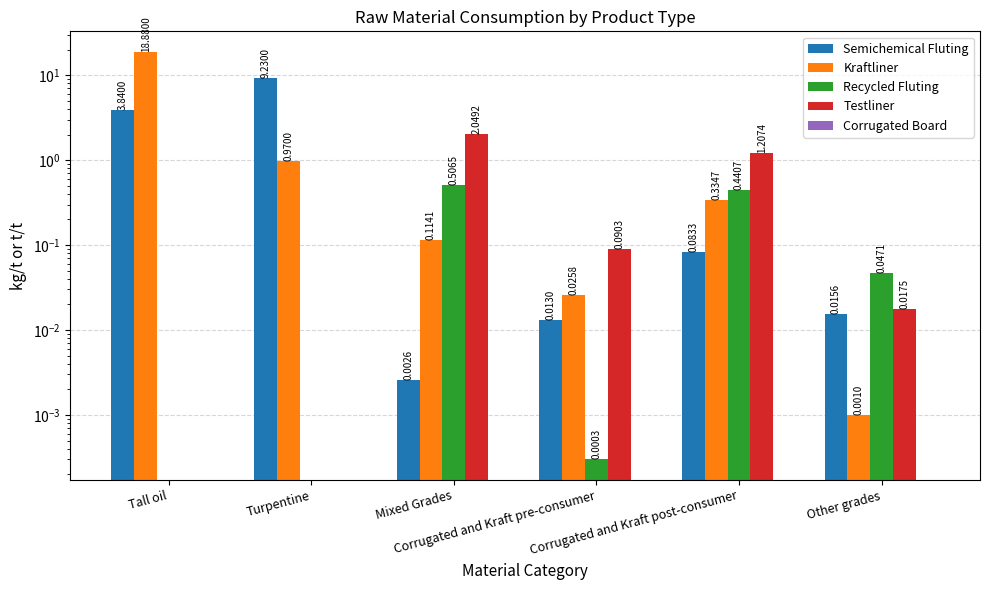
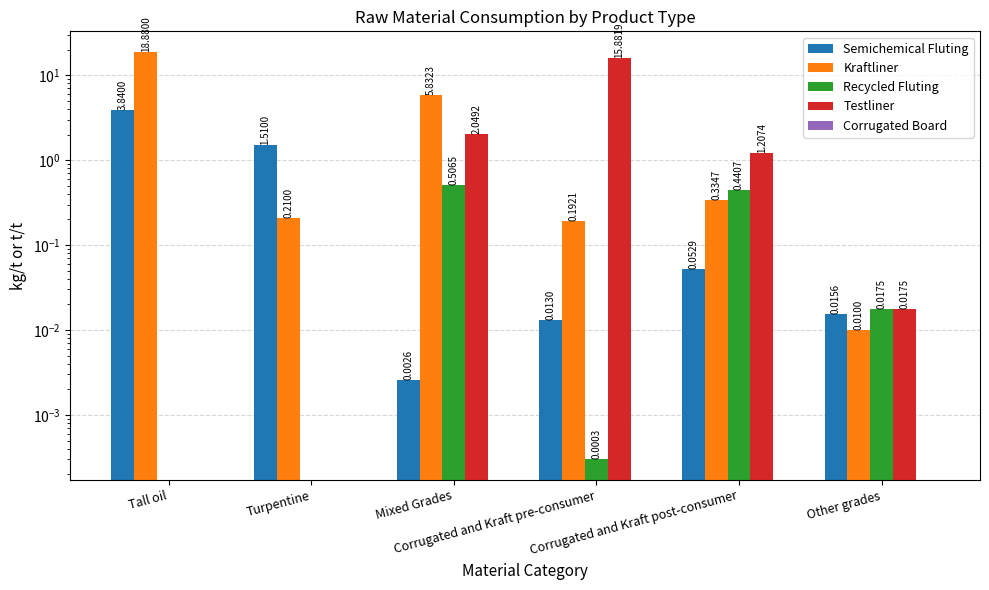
  {
    "Semichemical Fluting": {
      "Tall oil": 3.8400,
-     "Turpentine": 9.2300,
+     "Turpentine": 1.5100,
      "Mixed Grades": 0.0026,
      "Corrugated and Kraft pre-consumer": 0.0130,
-     "Corrugated and Kraft post-consumer": 0.0833,
+     "Corrugated and Kraft post-consumer": 0.0529,
      "Other grades": 0.0156
    },
    "Kraftliner": {
      "Tall oil": 18.8800,
-     "Turpentine": 0.9700,
-     "Mixed Grades": 0.1141,
-     "Corrugated and Kraft pre-consumer": 0.0258,
+     "Turpentine": 0.2100,
+     "Mixed Grades": 5.8323,
+     "Corrugated and Kraft pre-consumer": 0.1921,
      "Corrugated and Kraft post-consumer": 0.3347,
-     "Other grades": 0.0010
+     "Other grades": 0.0100
    },
    "Recycled Fluting": {
      "Mixed Grades": 0.5065,
      "Corrugated and Kraft pre-consumer": 0.0003,
      "Corrugated and Kraft post-consumer": 0.4407,
-     "Other grades": 0.0471
+     "Other grades": 0.0175
    },
    "Testliner": {
      "Mixed Grades": 2.0492,
-     "Corrugated and Kraft pre-consumer": 0.0903,
+     "Corrugated and Kraft pre-consumer": 15.8819,
      "Corrugated and Kraft post-consumer": 1.2074,
      "Other grades": 0.0175
    }
  }
